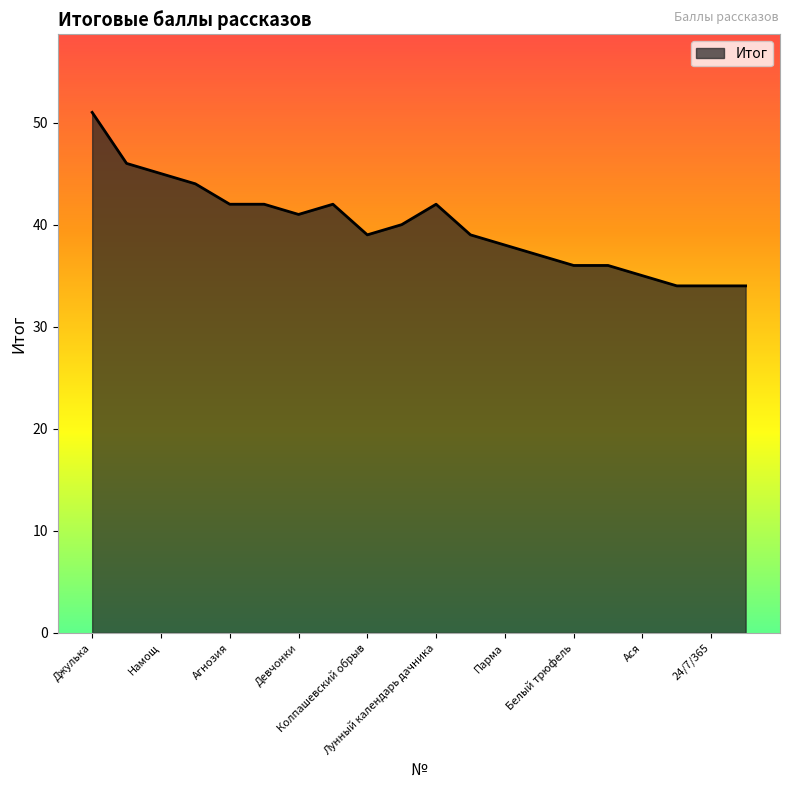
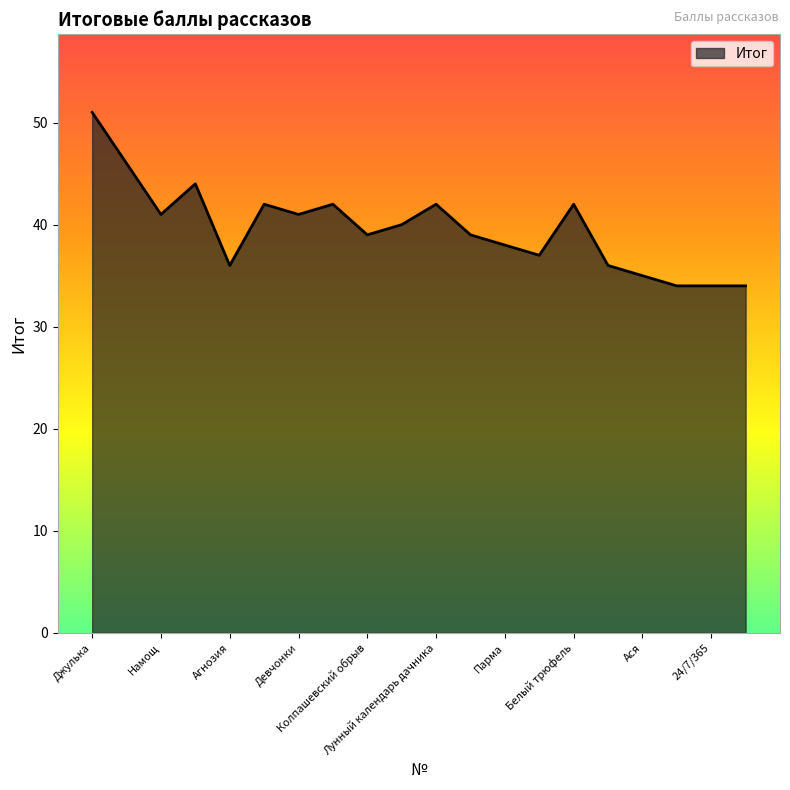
  {
    "Джулька": 51,
-   "Намощ": 45,
-   "Агнозия": 42,
+   "Намощ": 41,
+   "Агнозия": 36,
    "Девчонки": 41,
    "Колпашевский обрыв": 39,
    "Лунный календарь дачника": 42,
    "Парма": 38,
-   "Белый трюфель": 36,
+   "Белый трюфель": 42,
    "Ася": 35,
    "24/7/365": 34
  }
